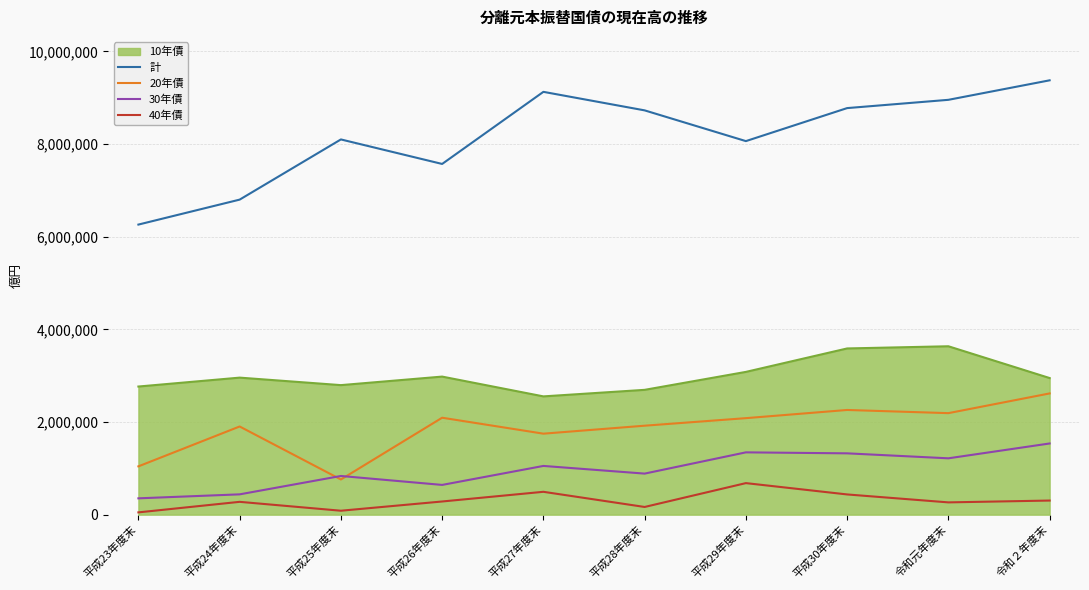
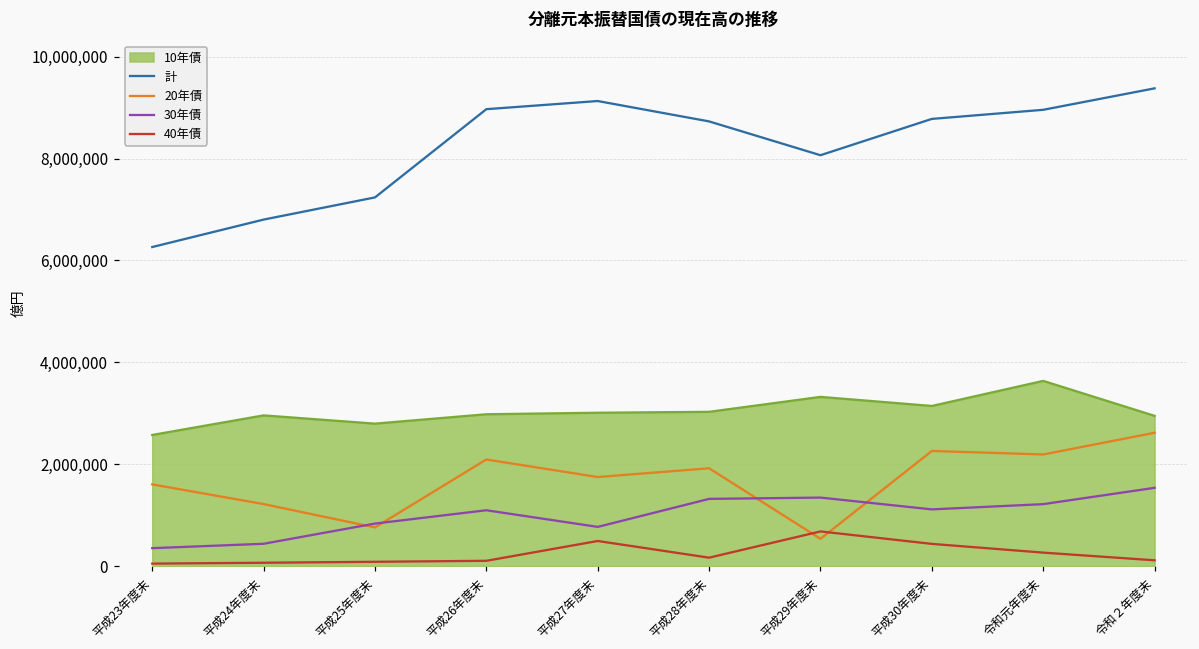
  {
    "10年債": {
-     "平成23年度末": "2,800,000",
+     "平成23年度末": "2,600,000",
      "平成24年度末": "3,000,000",
      "平成25年度末": "2,800,000",
      "平成26年度末": "3,000,000",
-     "平成27年度末": "2,600,000",
-     "平成28年度末": "2,700,000",
-     "平成29年度末": "3,100,000",
-     "平成30年度末": "3,600,000",
+     "平成27年度末": "3,000,000",
+     "平成28年度末": "3,000,000",
+     "平成29年度末": "3,300,000",
+     "平成30年度末": "3,100,000",
      "令和元年度末": "3,600,000",
      "令和２年度末": "2,900,000"
    },
    "計": {
      "平成23年度末": "6,300,000",
      "平成24年度末": "6,800,000",
-     "平成25年度末": "8,100,000",
-     "平成26年度末": "7,600,000",
+     "平成25年度末": "7,200,000",
+     "平成26年度末": "9,000,000",
      "平成27年度末": "9,100,000",
      "平成28年度末": "8,700,000",
      "平成29年度末": "8,100,000",
      "平成30年度末": "8,800,000",
      "令和元年度末": "9,000,000",
      "令和２年度末": "9,400,000"
    },
    "20年債": {
-     "平成23年度末": "1,000,000",
-     "平成24年度末": "1,900,000",
+     "平成23年度末": "1,600,000",
+     "平成24年度末": "1,200,000",
      "平成25年度末": "800,000",
      "平成26年度末": "2,100,000",
      "平成27年度末": "1,700,000",
      "平成28年度末": "1,900,000",
-     "平成29年度末": "2,100,000",
+     "平成29年度末": "500,000",
      "平成30年度末": "2,300,000",
      "令和元年度末": "2,200,000",
      "令和２年度末": "2,600,000"
    },
    "30年債": {
      "平成23年度末": "400,000",
      "平成24年度末": "400,000",
      "平成25年度末": "800,000",
-     "平成26年度末": "600,000",
-     "平成27年度末": "1,100,000",
-     "平成28年度末": "900,000",
+     "平成26年度末": "1,100,000",
+     "平成27年度末": "800,000",
+     "平成28年度末": "1,300,000",
      "平成29年度末": "1,300,000",
-     "平成30年度末": "1,300,000",
+     "平成30年度末": "1,100,000",
      "令和元年度末": "1,200,000",
      "令和２年度末": "1,500,000"
    },
    "40年債": {
      "平成23年度末": "0",
-     "平成24年度末": "300,000",
+     "平成24年度末": "100,000",
      "平成25年度末": "100,000",
-     "平成26年度末": "300,000",
+     "平成26年度末": "100,000",
      "平成27年度末": "500,000",
      "平成28年度末": "200,000",
      "平成29年度末": "700,000",
      "平成30年度末": "400,000",
      "令和元年度末": "300,000",
-     "令和２年度末": "300,000"
+     "令和２年度末": "100,000"
    }
  }
